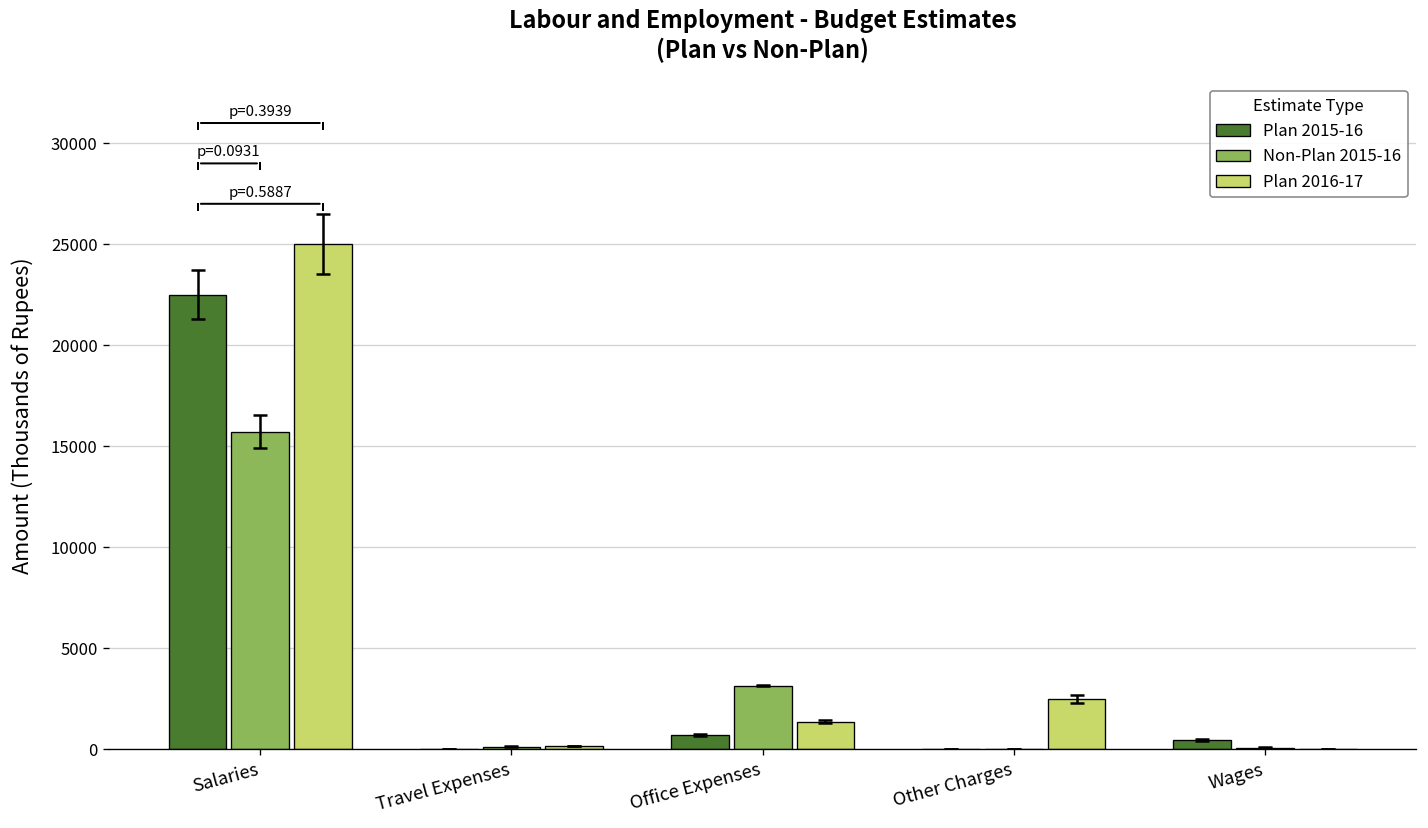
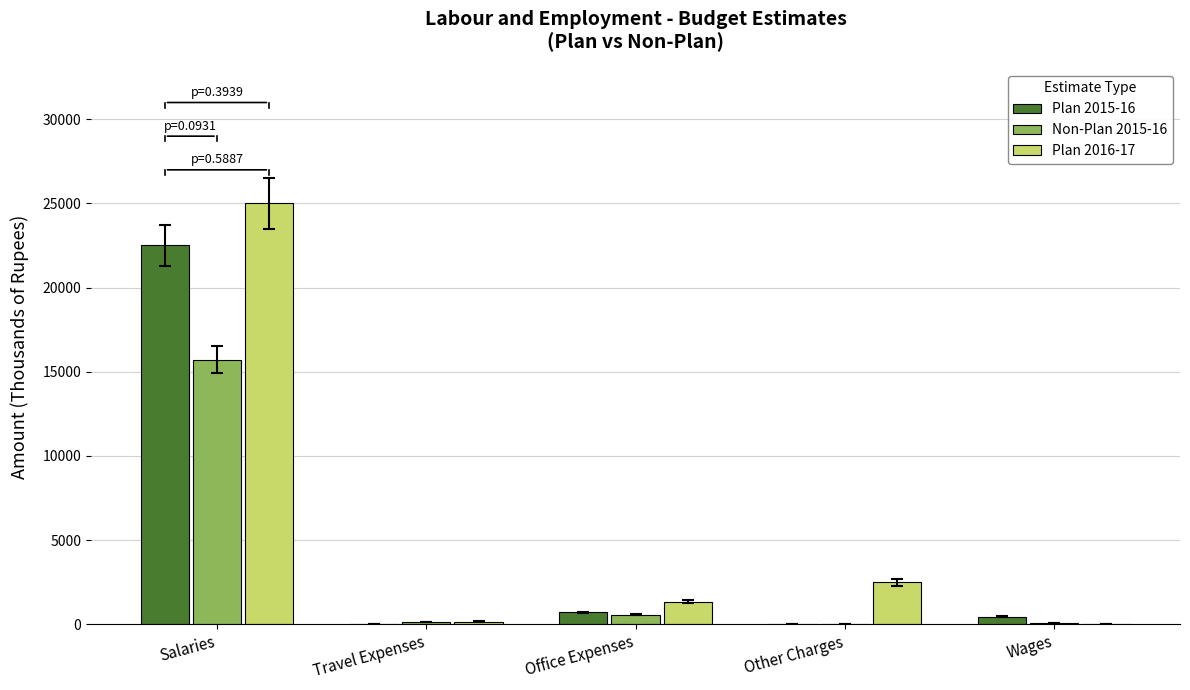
  {
    "Plan 2015-16": {
      "Salaries": 22500,
      "Travel Expenses": 0,
      "Office Expenses": 700,
      "Wages": 500
    },
    "Non-Plan 2015-16": {
      "Salaries": 15700,
-     "Office Expenses": 3100,
+     "Office Expenses": 600,
      "Other Charges": 0
    },
    "Plan 2016-17": {
      "Salaries": 25000,
      "Travel Expenses": 200,
      "Office Expenses": 1400,
      "Other Charges": 2500,
      "Wages": 0
    }
  }
